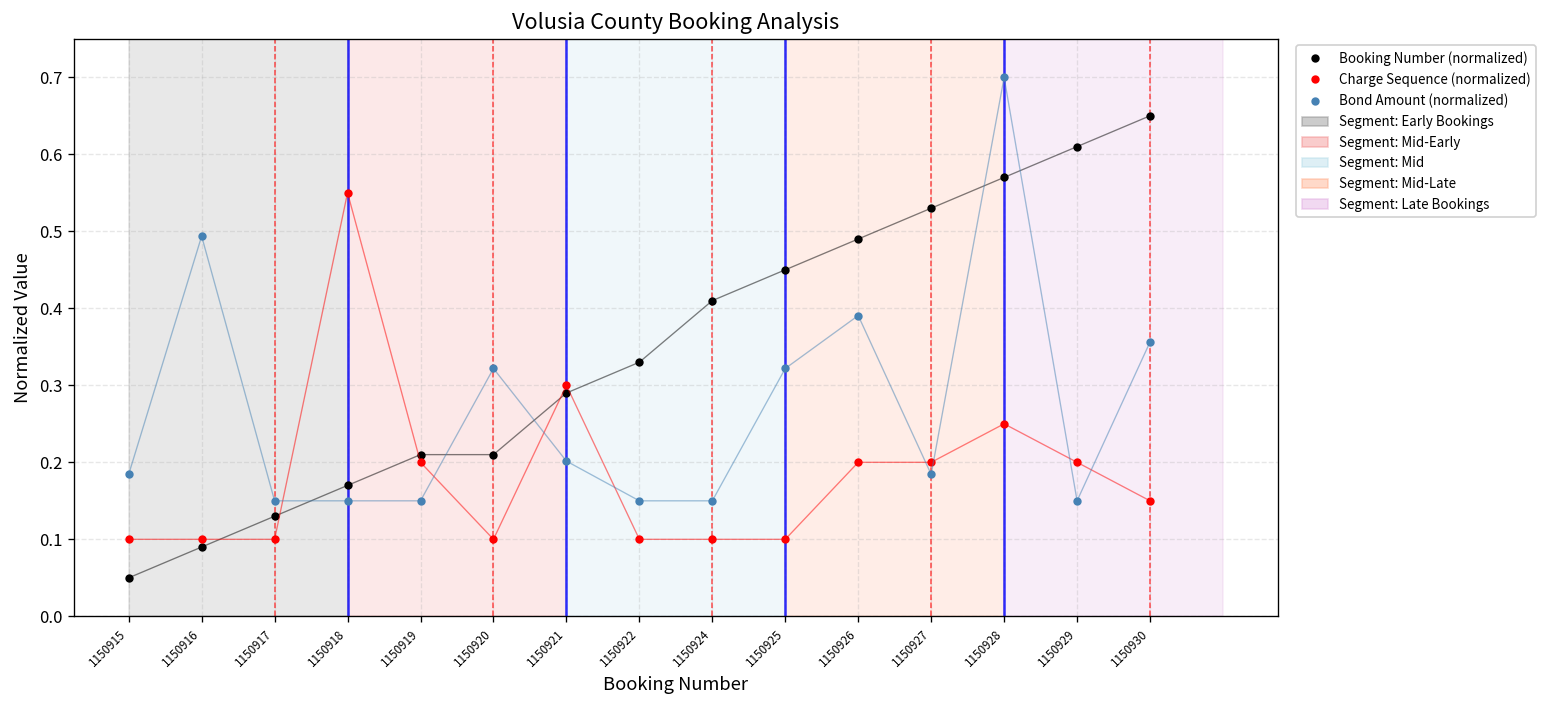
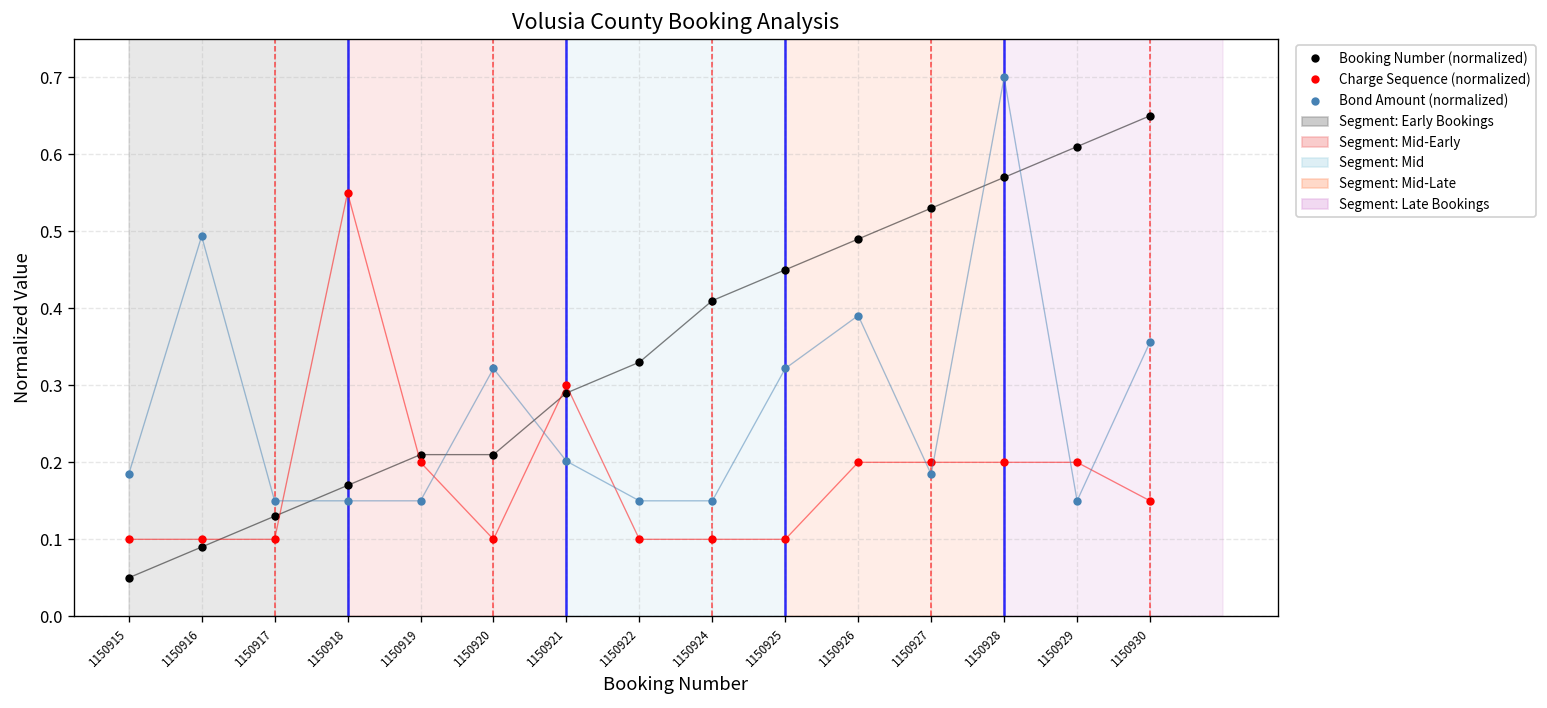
  {
    "Booking Number (normalized)": {
      "1150915": 0.05,
      "1150916": 0.09,
      "1150917": 0.13,
      "1150918": 0.17,
      "1150919": 0.21,
      "1150920": 0.21,
      "1150921": 0.29,
      "1150922": 0.33,
      "1150924": 0.41,
      "1150925": 0.45,
      "1150926": 0.49,
      "1150927": 0.53,
      "1150928": 0.57,
      "1150929": 0.61,
      "1150930": 0.65
    },
    "Charge Sequence (normalized)": {
      "1150915": 0.10,
      "1150916": 0.10,
      "1150917": 0.10,
      "1150918": 0.55,
      "1150919": 0.20,
      "1150920": 0.10,
      "1150921": 0.30,
      "1150922": 0.10,
      "1150924": 0.10,
      "1150925": 0.10,
      "1150926": 0.20,
      "1150927": 0.20,
-     "1150928": 0.25,
+     "1150928": 0.20,
      "1150929": 0.20,
      "1150930": 0.15
    },
    "Bond Amount (normalized)": {
      "1150915": 0.18,
      "1150916": 0.49,
      "1150917": 0.15,
      "1150918": 0.15,
      "1150919": 0.15,
      "1150920": 0.32,
      "1150921": 0.20,
      "1150922": 0.15,
      "1150924": 0.15,
      "1150925": 0.32,
      "1150926": 0.39,
      "1150927": 0.18,
      "1150928": 0.70,
      "1150929": 0.15,
      "1150930": 0.36
    }
  }
